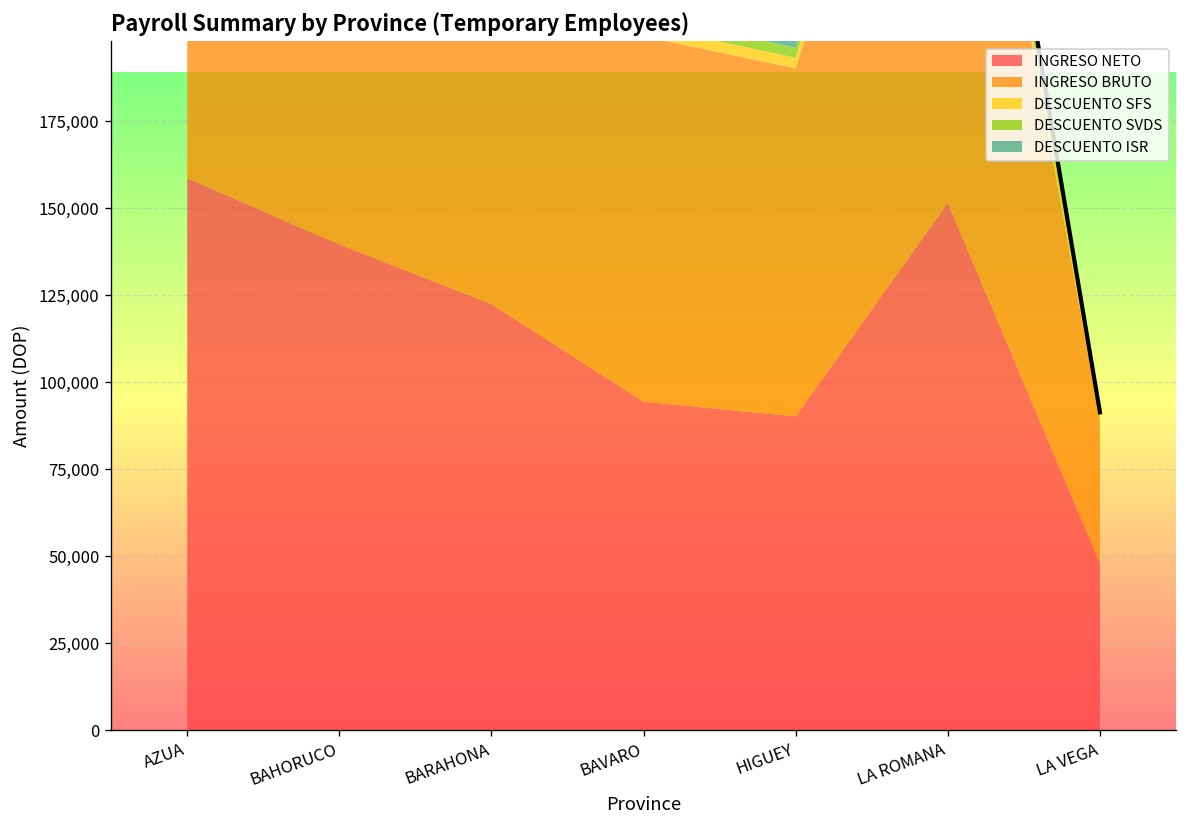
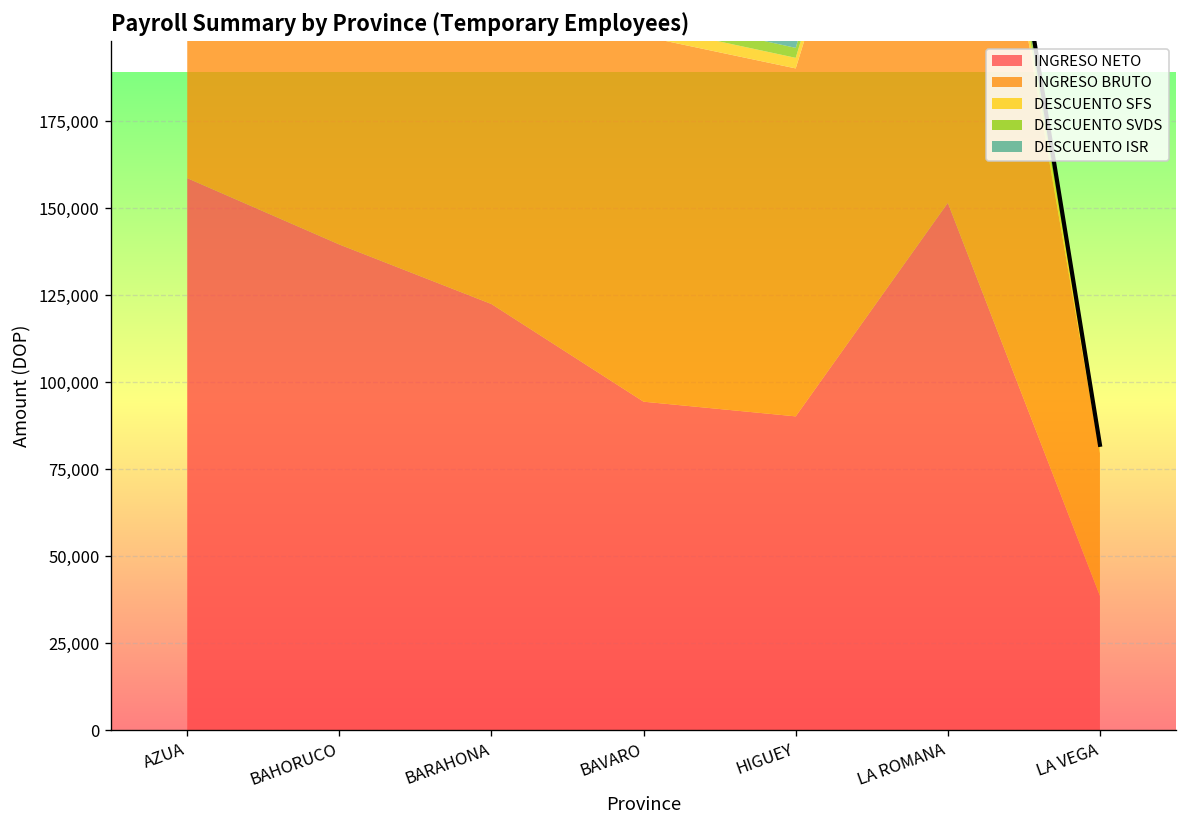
  {
    "INGRESO NETO": {
      "AZUA": "159,000",
      "BAHORUCO": "140,000",
      "BARAHONA": "122,000",
      "BAVARO": "94,000",
      "HIGUEY": "90,000",
      "LA ROMANA": "152,000",
-     "LA VEGA": "48,000"
+     "LA VEGA": "39,000"
    },
    "INGRESO BRUTO": {
      "HIGUEY": "100,000",
      "LA VEGA": "41,000"
    },
    "DESCUENTO SFS": {
      "HIGUEY": "3,000",
      "LA VEGA": "1,000"
    },
    "DESCUENTO SVDS": {
      "HIGUEY": "3,000"
    }
  }
